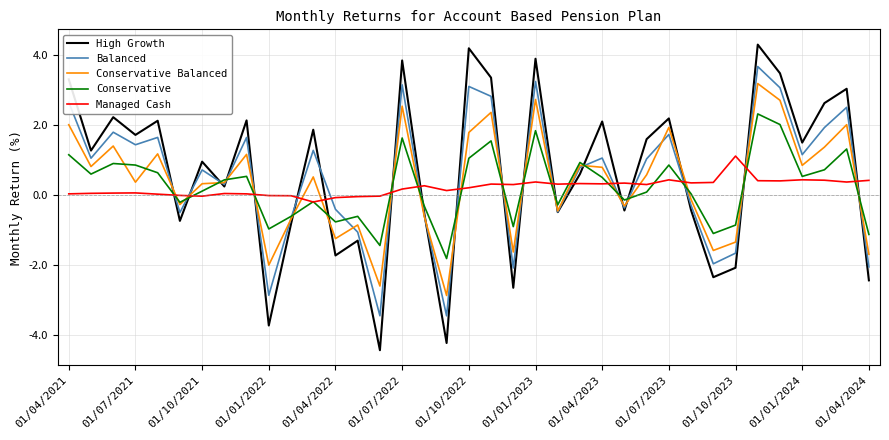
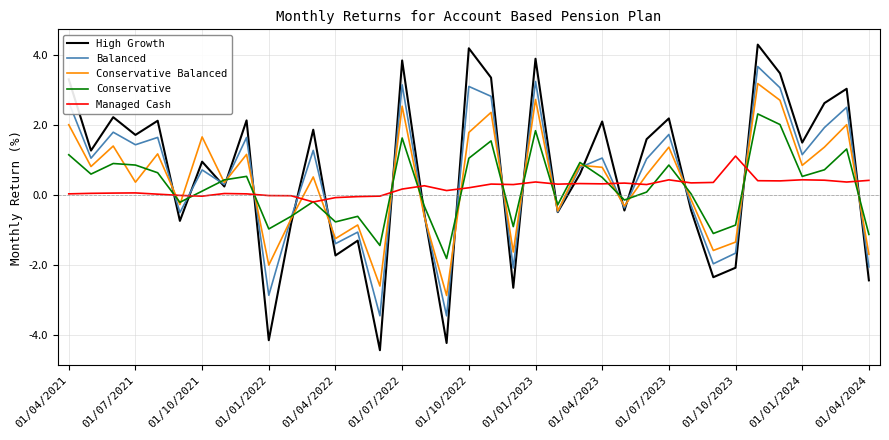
  {
    "High Growth": {
      "01/07/2021": 1.7,
      "01/10/2021": 0.9,
-     "01/01/2022": -3.7,
+     "01/01/2022": -4.1,
      "01/04/2022": -1.7,
      "01/07/2022": 3.8,
      "01/10/2022": 4.2,
      "01/01/2023": 3.9,
      "01/04/2023": 2.1,
      "01/07/2023": 2.2,
      "01/10/2023": -2.1,
      "01/01/2024": 1.5,
      "01/04/2024": -2.4
    },
    "Balanced": {
      "01/07/2021": 1.4,
      "01/10/2021": 0.7,
      "01/01/2022": -2.9,
-     "01/04/2022": -0.4,
+     "01/04/2022": -1.4,
      "01/07/2022": 3.1,
      "01/10/2022": 3.1,
      "01/01/2023": 3.2,
      "01/04/2023": 1.1,
      "01/07/2023": 1.7,
      "01/10/2023": -1.7,
      "01/01/2024": 1.1,
      "01/04/2024": -2.1
    },
    "Conservative Balanced": {
      "01/04/2021": 2.0,
      "01/07/2021": 0.4,
-     "01/10/2021": 0.3,
+     "01/10/2021": 1.7,
      "01/01/2022": -2.0,
      "01/04/2022": -1.2,
      "01/07/2022": 2.5,
      "01/10/2022": 1.8,
      "01/01/2023": 2.7,
      "01/04/2023": 0.8,
-     "01/07/2023": 1.9,
+     "01/07/2023": 1.4,
      "01/10/2023": -1.3,
      "01/01/2024": 0.8,
      "01/04/2024": -1.7
    },
    "Conservative": {
      "01/04/2021": 1.1,
      "01/07/2021": 0.9,
      "01/10/2021": 0.1,
      "01/01/2022": -1.0,
      "01/04/2022": -0.8,
      "01/07/2022": 1.6,
      "01/10/2022": 1.0,
      "01/01/2023": 1.8,
      "01/04/2023": 0.5,
      "01/07/2023": 0.9,
      "01/10/2023": -0.9,
      "01/01/2024": 0.5,
      "01/04/2024": -1.1
    },
    "Managed Cash": {
      "01/04/2021": 0.0,
      "01/07/2021": 0.1,
      "01/10/2021": 0.0,
      "01/01/2022": 0.0,
      "01/04/2022": -0.1,
      "01/07/2022": 0.2,
      "01/10/2022": 0.2,
      "01/01/2023": 0.4,
      "01/04/2023": 0.3,
      "01/07/2023": 0.4,
      "01/10/2023": 1.1,
      "01/01/2024": 0.4,
      "01/04/2024": 0.4
    }
  }
